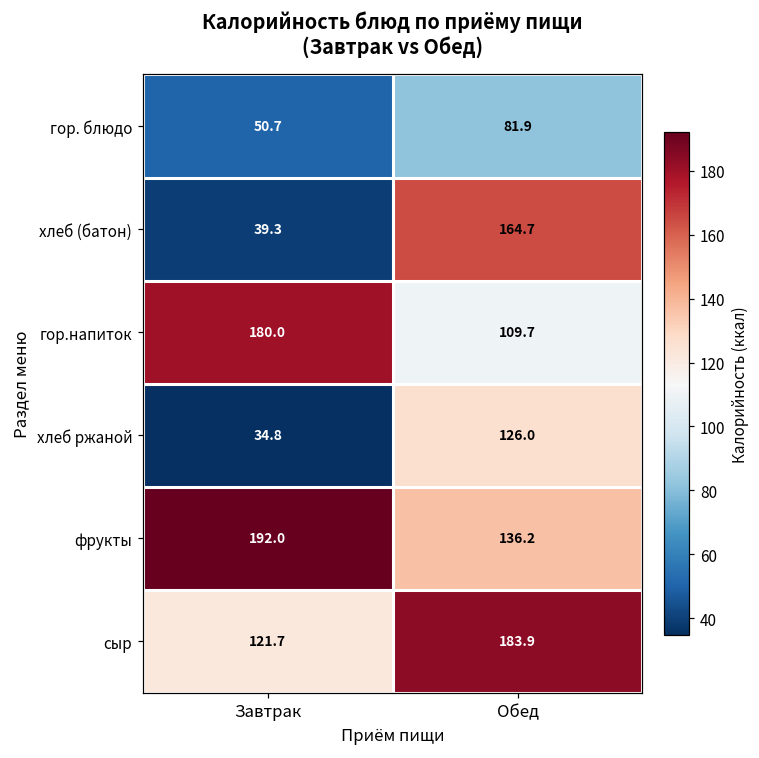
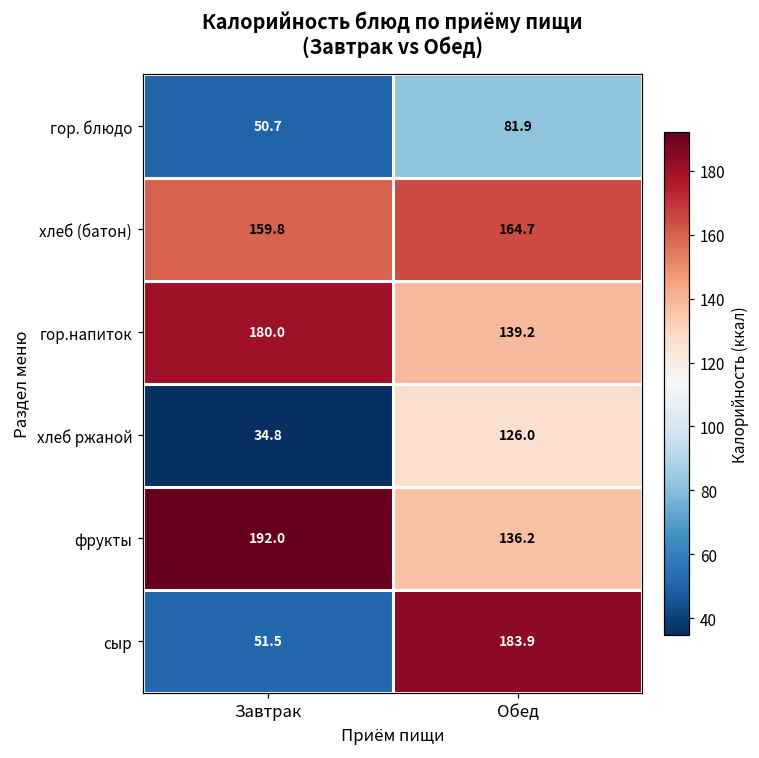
  {
    "гор. блюдо": {
      "Завтрак": 50.7,
      "Обед": 81.9
    },
    "хлеб (батон)": {
-     "Завтрак": 39.3,
+     "Завтрак": 159.8,
      "Обед": 164.7
    },
    "гор.напиток": {
      "Завтрак": 180.0,
-     "Обед": 109.7
+     "Обед": 139.2
    },
    "хлеб ржаной": {
      "Завтрак": 34.8,
      "Обед": 126.0
    },
    "фрукты": {
      "Завтрак": 192.0,
      "Обед": 136.2
    },
    "сыр": {
-     "Завтрак": 121.7,
+     "Завтрак": 51.5,
      "Обед": 183.9
    }
  }
